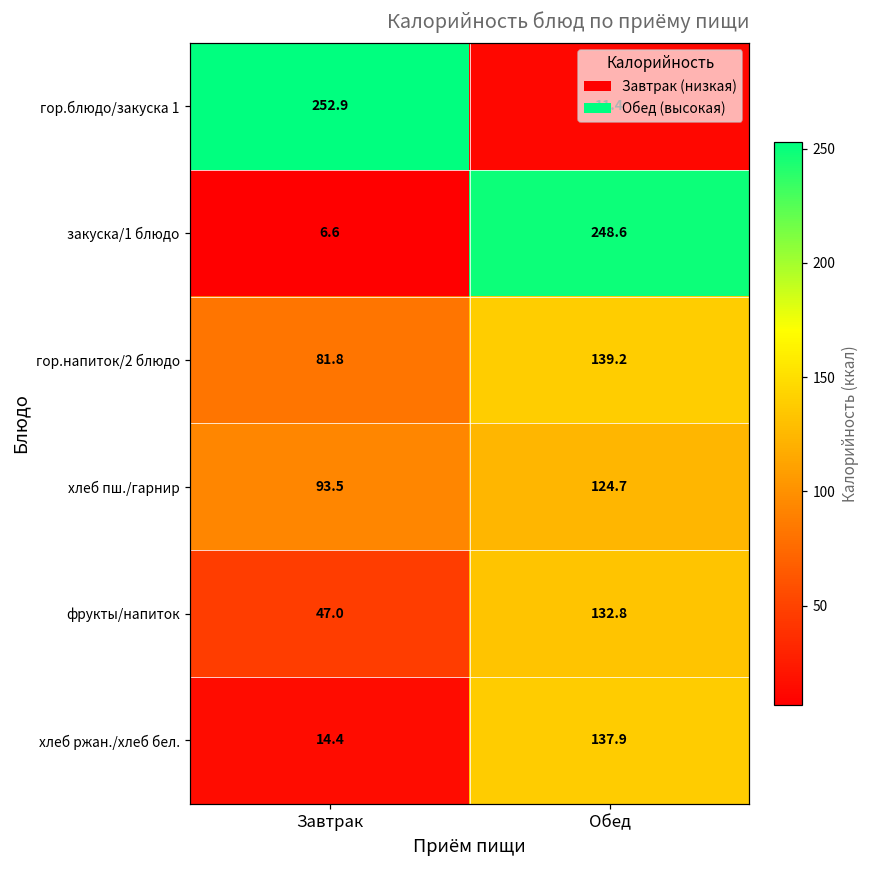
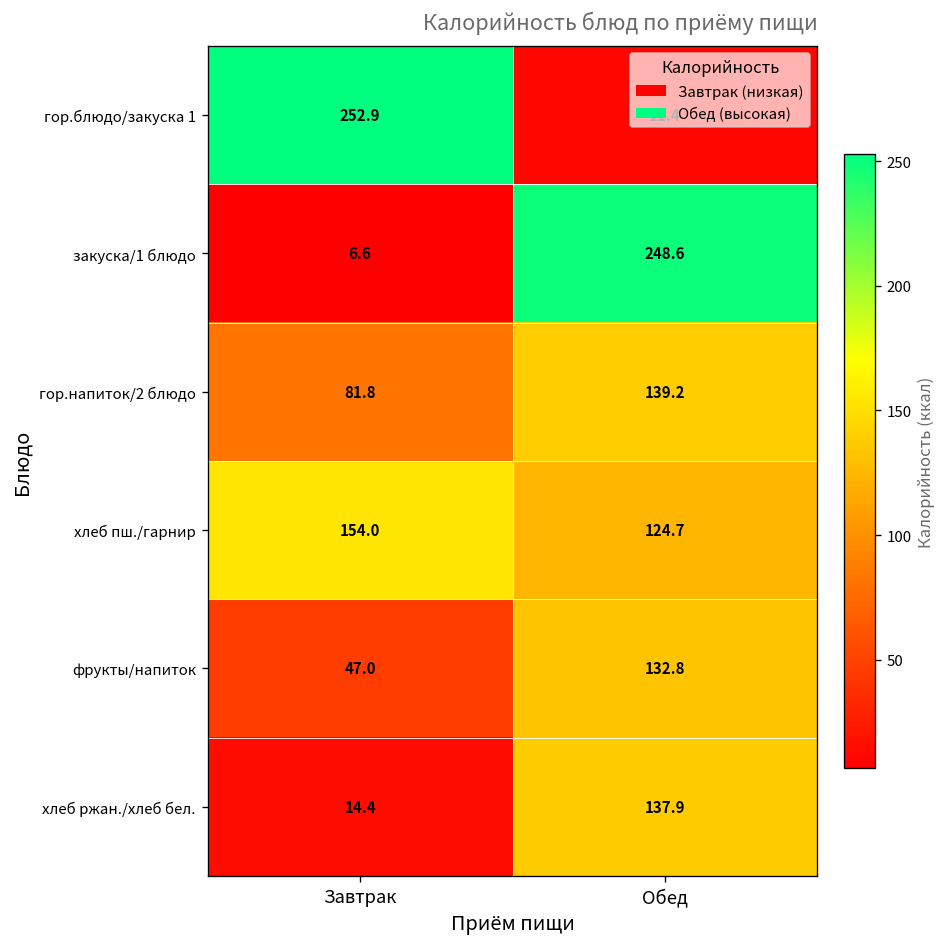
  {
    "гор.блюдо/закуска 1": {
      "Завтрак": 252.9
    },
    "закуска/1 блюдо": {
      "Завтрак": 6.6,
      "Обед": 248.6
    },
    "гор.напиток/2 блюдо": {
      "Завтрак": 81.8,
      "Обед": 139.2
    },
    "хлеб пш./гарнир": {
-     "Завтрак": 93.5,
+     "Завтрак": 154.0,
      "Обед": 124.7
    },
    "фрукты/напиток": {
      "Завтрак": 47.0,
      "Обед": 132.8
    },
    "хлеб ржан./хлеб бел.": {
      "Завтрак": 14.4,
      "Обед": 137.9
    }
  }
